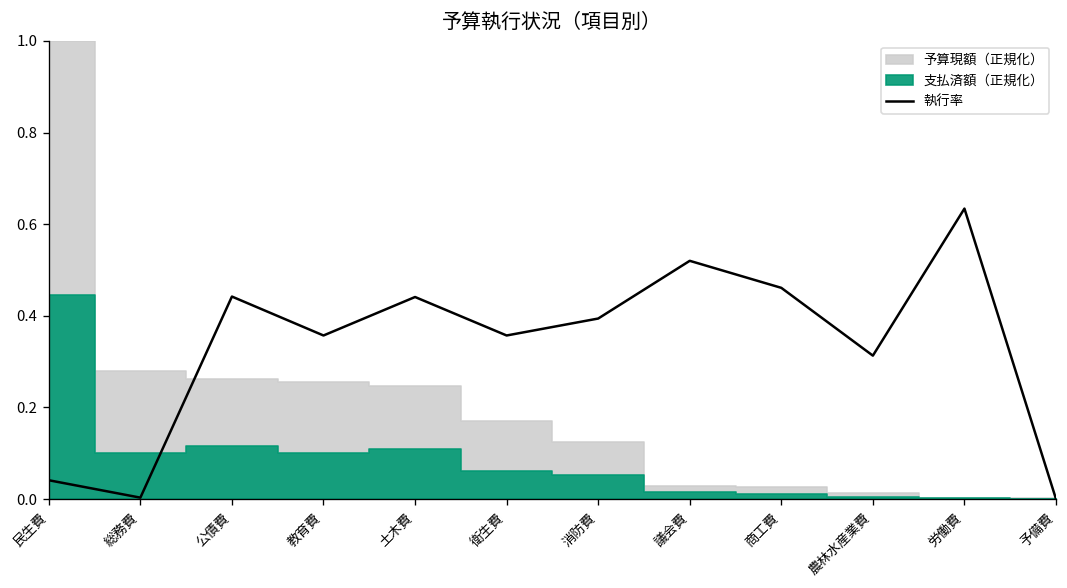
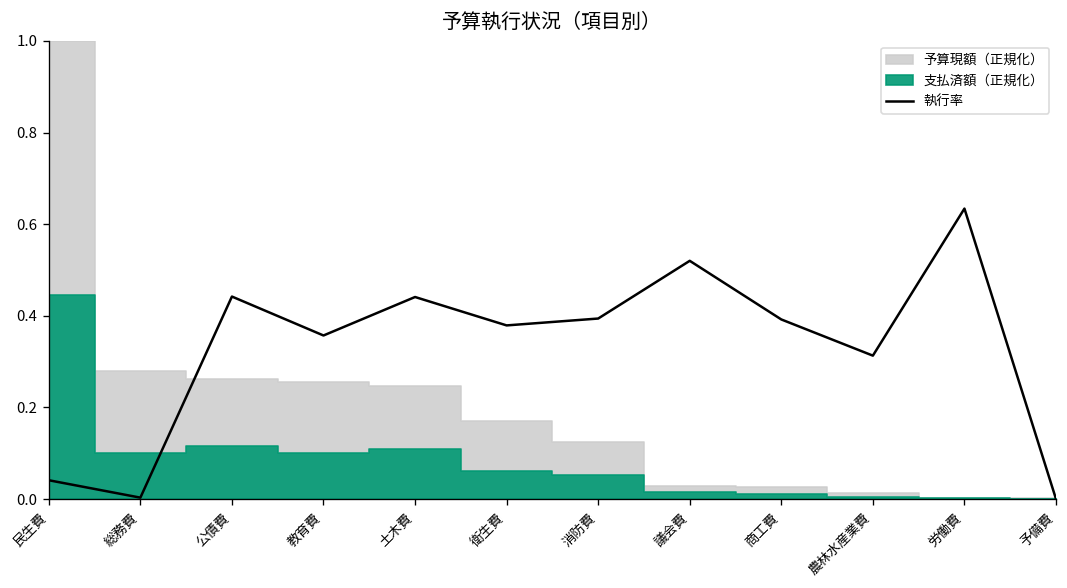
  {
    "執行率": {
      "民生費": 0.04,
      "総務費": 0.00,
      "公債費": 0.44,
      "教育費": 0.36,
      "土木費": 0.44,
-     "衛生費": 0.36,
+     "衛生費": 0.38,
      "消防費": 0.39,
      "議会費": 0.52,
-     "商工費": 0.46,
+     "商工費": 0.39,
      "農林水産業費": 0.31,
      "労働費": 0.63
    }
  }
